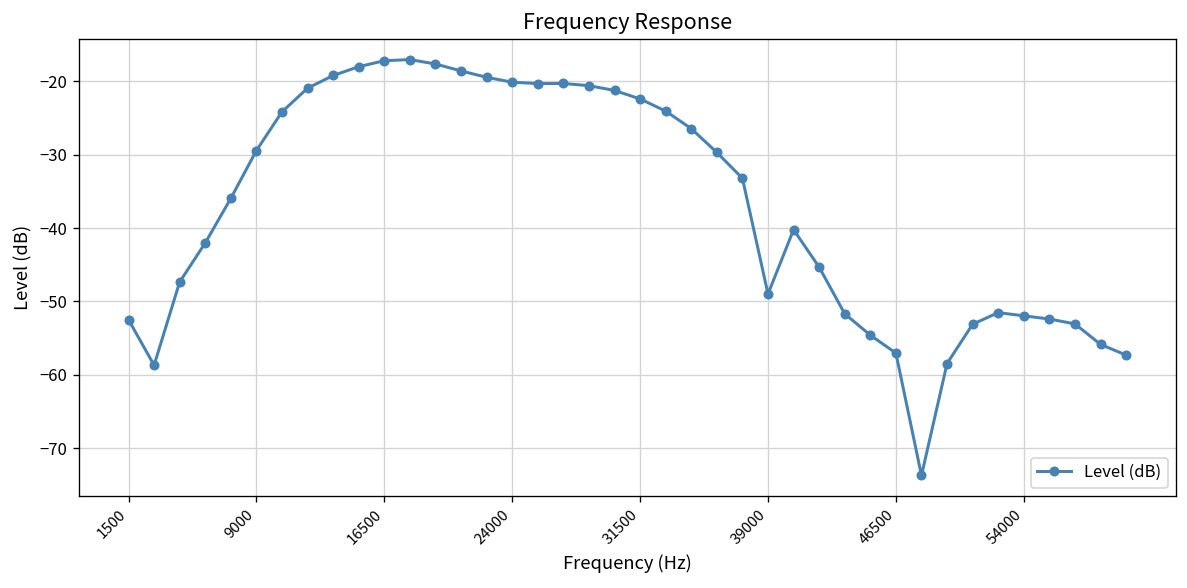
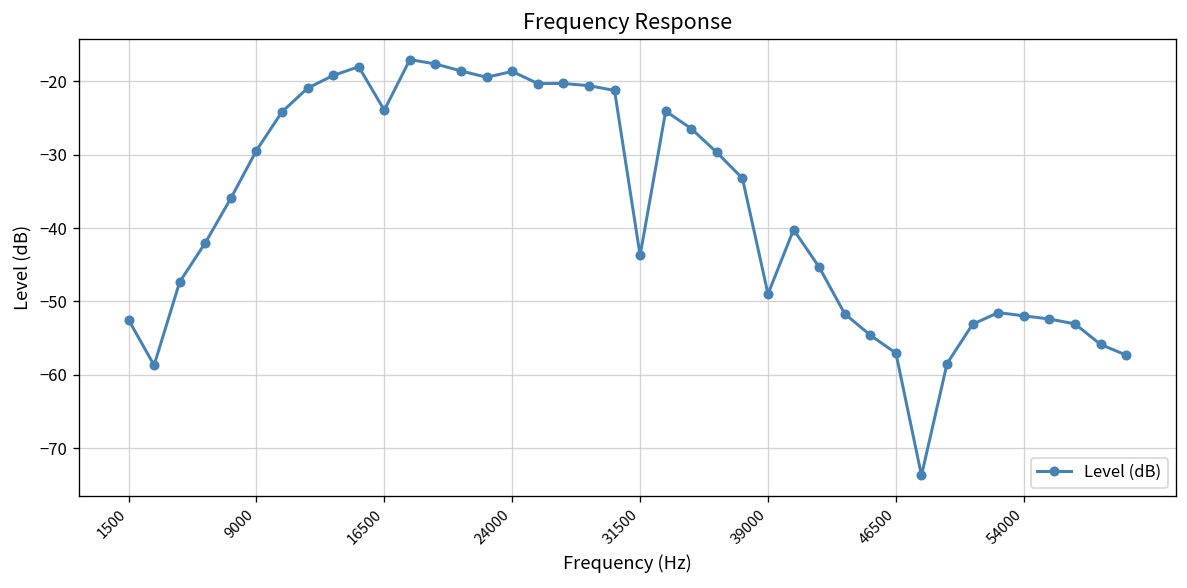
  {
    "1500": -52,
    "9000": -29,
-   "16500": -17,
-   "24000": -20,
-   "31500": -22,
+   "16500": -24,
+   "24000": -19,
+   "31500": -44,
    "39000": -49,
    "46500": -57,
    "54000": -52
  }
